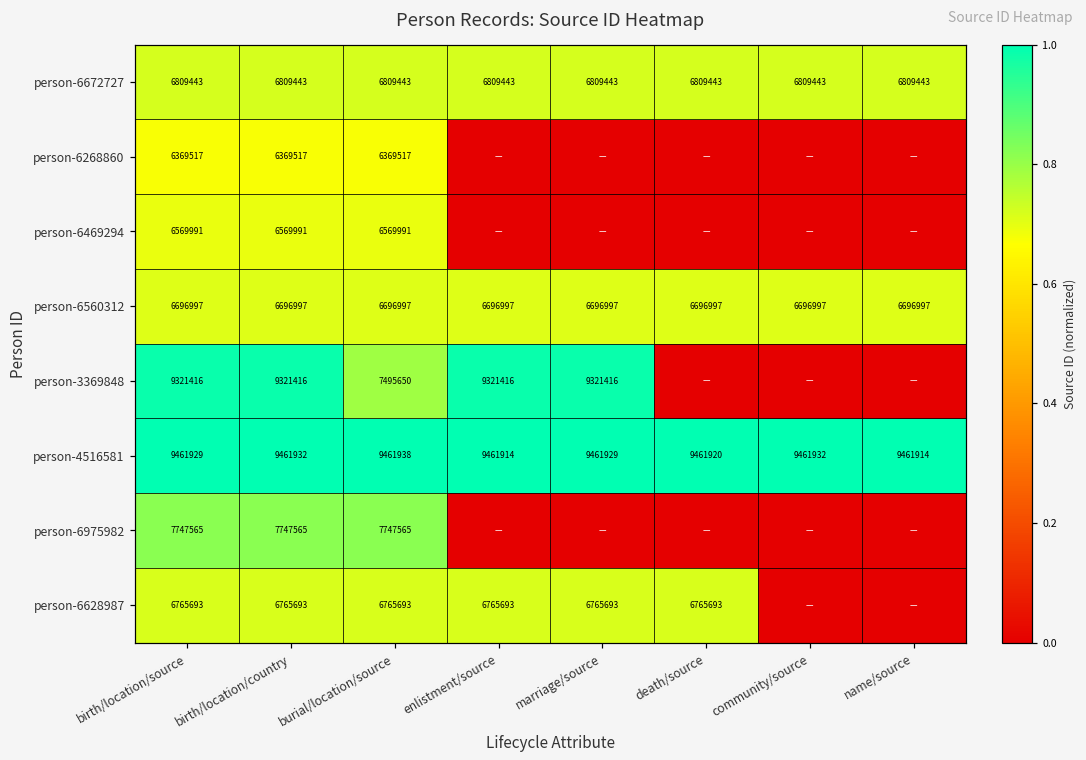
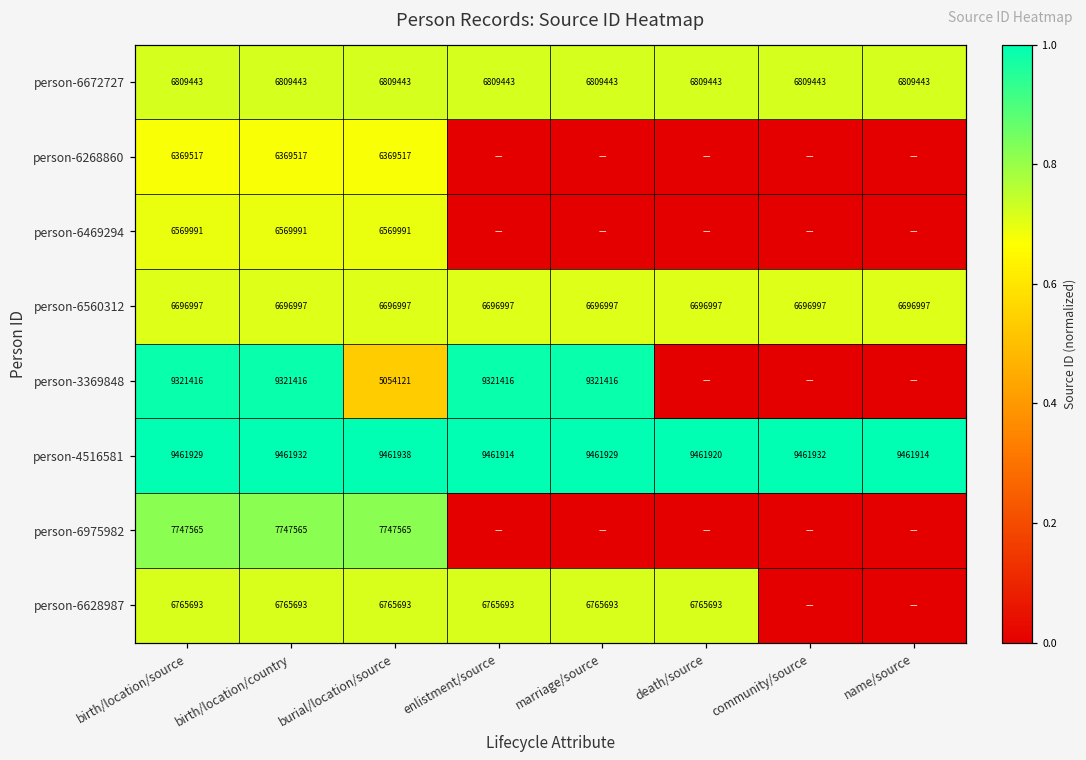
  {
    "person-6672727": {
      "birth/location/source": 6809443,
      "birth/location/country": 6809443,
      "burial/location/source": 6809443,
      "enlistment/source": 6809443,
      "marriage/source": 6809443,
      "death/source": 6809443,
      "community/source": 6809443,
      "name/source": 6809443
    },
    "person-6268860": {
      "birth/location/source": 6369517,
      "birth/location/country": 6369517,
      "burial/location/source": 6369517
    },
    "person-6469294": {
      "birth/location/source": 6569991,
      "birth/location/country": 6569991,
      "burial/location/source": 6569991
    },
    "person-6560312": {
      "birth/location/source": 6696997,
      "birth/location/country": 6696997,
      "burial/location/source": 6696997,
      "enlistment/source": 6696997,
      "marriage/source": 6696997,
      "death/source": 6696997,
      "community/source": 6696997,
      "name/source": 6696997
    },
    "person-3369848": {
      "birth/location/source": 9321416,
      "birth/location/country": 9321416,
-     "burial/location/source": 7495650,
+     "burial/location/source": 5054121,
      "enlistment/source": 9321416,
      "marriage/source": 9321416
    },
    "person-4516581": {
      "birth/location/source": 9461929,
      "birth/location/country": 9461932,
      "burial/location/source": 9461938,
      "enlistment/source": 9461914,
      "marriage/source": 9461929,
      "death/source": 9461920,
      "community/source": 9461932,
      "name/source": 9461914
    },
    "person-6975982": {
      "birth/location/source": 7747565,
      "birth/location/country": 7747565,
      "burial/location/source": 7747565
    },
    "person-6628987": {
      "birth/location/source": 6765693,
      "birth/location/country": 6765693,
      "burial/location/source": 6765693,
      "enlistment/source": 6765693,
      "marriage/source": 6765693,
      "death/source": 6765693
    }
  }
